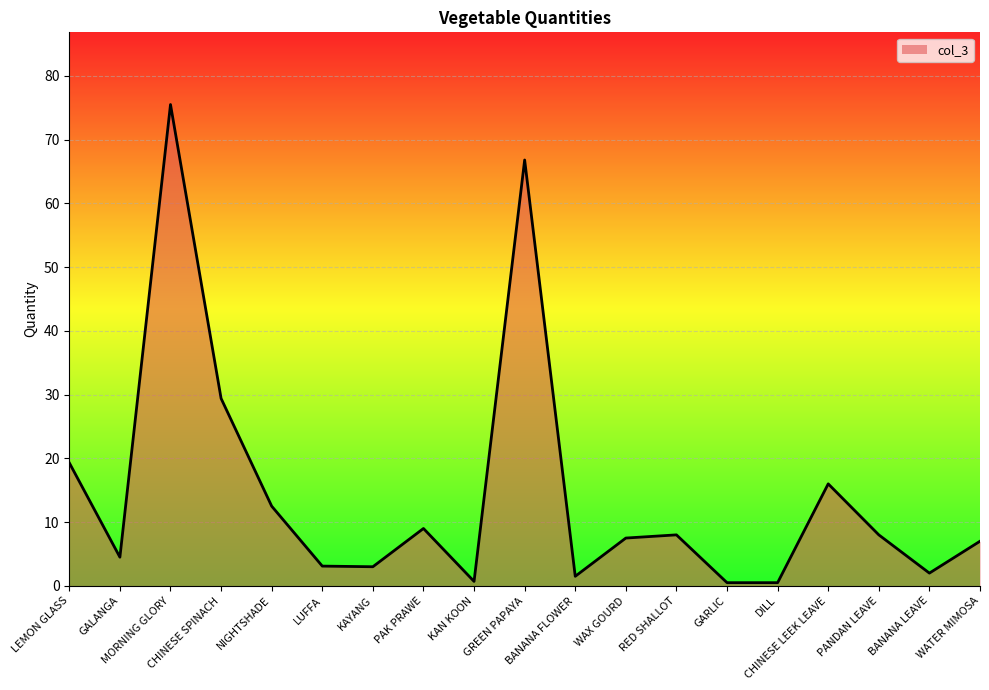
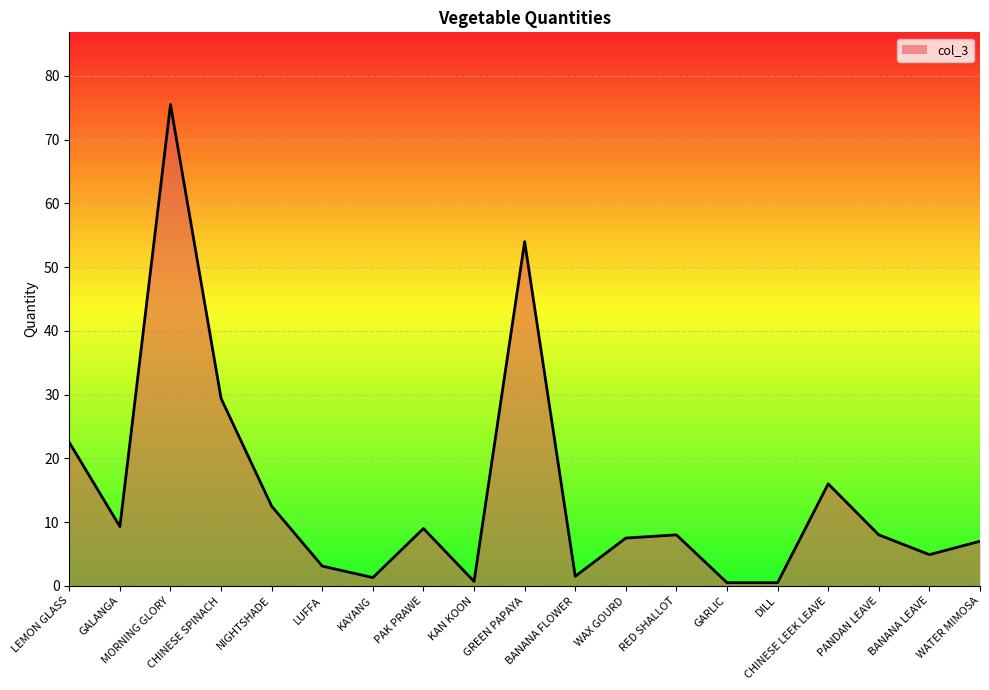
  {
-   "LEMON GLASS": 19,
-   "GALANGA": 5,
+   "LEMON GLASS": 23,
+   "GALANGA": 9,
    "MORNING GLORY": 76,
    "CHINESE SPINACH": 29,
    "NIGHTSHADE": 13,
    "LUFFA": 3,
-   "KAYANG": 3,
+   "KAYANG": 1,
    "PAK PRAWE": 9,
    "KAN KOON": 1,
-   "GREEN PAPAYA": 67,
+   "GREEN PAPAYA": 54,
    "BANANA FLOWER": 2,
    "WAX GOURD": 8,
    "RED SHALLOT": 8,
    "GARLIC": 1,
    "DILL": 1,
    "CHINESE LEEK LEAVE": 16,
    "PANDAN LEAVE": 8,
-   "BANANA LEAVE": 2,
+   "BANANA LEAVE": 5,
    "WATER MIMOSA": 7
  }
